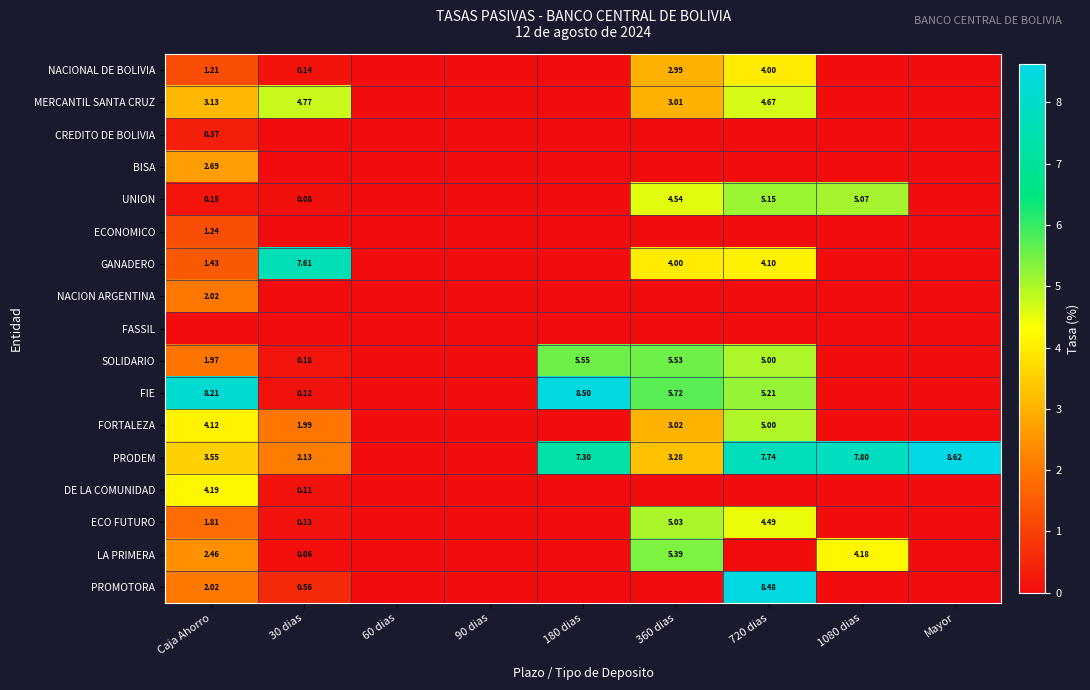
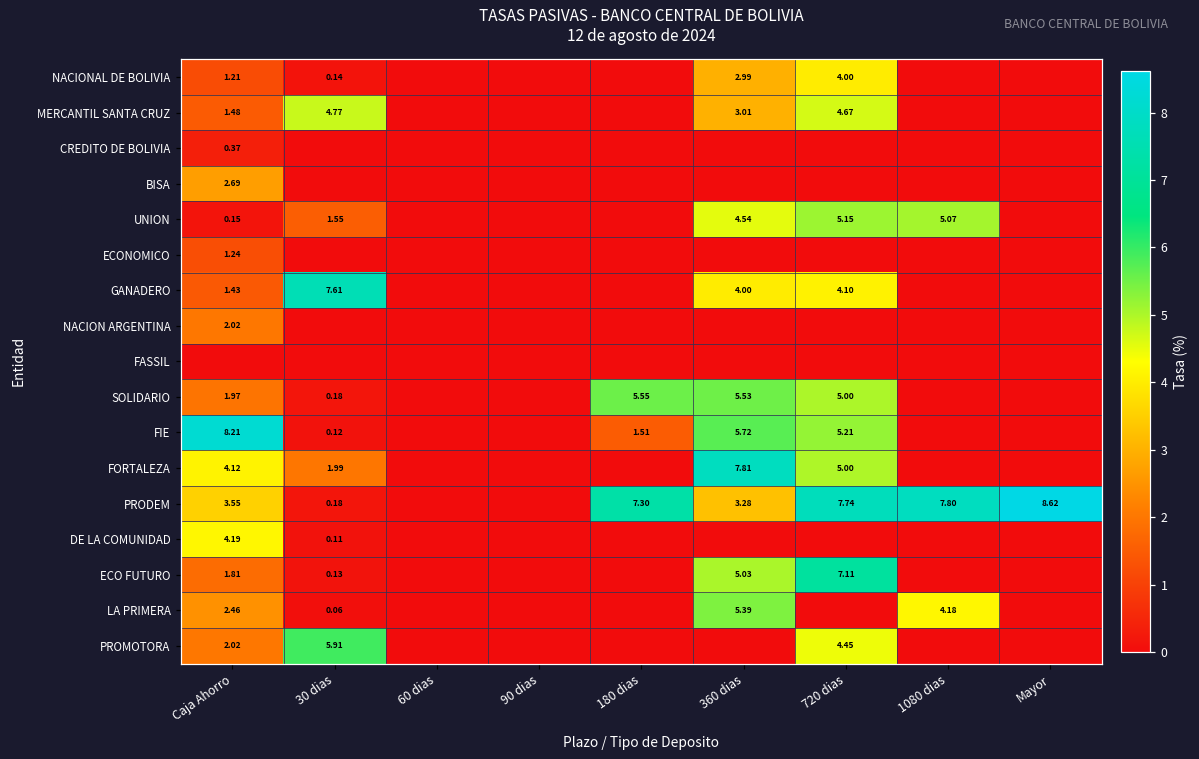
  {
    "NACIONAL DE BOLIVIA": {
      "Caja Ahorro": 1.21,
      "30 dias": 0.14,
      "360 dias": 2.99,
      "720 dias": 4.00
    },
    "MERCANTIL SANTA CRUZ": {
-     "Caja Ahorro": 3.13,
+     "Caja Ahorro": 1.48,
      "30 dias": 4.77,
      "360 dias": 3.01,
      "720 dias": 4.67
    },
    "CREDITO DE BOLIVIA": {
      "Caja Ahorro": 0.37
    },
    "BISA": {
      "Caja Ahorro": 2.69
    },
    "UNION": {
      "Caja Ahorro": 0.15,
-     "30 dias": 0.08,
+     "30 dias": 1.55,
      "360 dias": 4.54,
      "720 dias": 5.15,
      "1080 dias": 5.07
    },
    "ECONOMICO": {
      "Caja Ahorro": 1.24
    },
    "GANADERO": {
      "Caja Ahorro": 1.43,
      "30 dias": 7.61,
      "360 dias": 4.00,
      "720 dias": 4.10
    },
    "NACION ARGENTINA": {
      "Caja Ahorro": 2.02
    },
    "SOLIDARIO": {
      "Caja Ahorro": 1.97,
      "30 dias": 0.18,
      "180 dias": 5.55,
      "360 dias": 5.53,
      "720 dias": 5.00
    },
    "FIE": {
      "Caja Ahorro": 8.21,
      "30 dias": 0.12,
-     "180 dias": 8.50,
+     "180 dias": 1.51,
      "360 dias": 5.72,
      "720 dias": 5.21
    },
    "FORTALEZA": {
      "Caja Ahorro": 4.12,
      "30 dias": 1.99,
-     "360 dias": 3.02,
+     "360 dias": 7.81,
      "720 dias": 5.00
    },
    "PRODEM": {
      "Caja Ahorro": 3.55,
-     "30 dias": 2.13,
+     "30 dias": 0.18,
      "180 dias": 7.30,
      "360 dias": 3.28,
      "720 dias": 7.74,
      "1080 dias": 7.80,
      "Mayor": 8.62
    },
    "DE LA COMUNIDAD": {
      "Caja Ahorro": 4.19,
      "30 dias": 0.11
    },
    "ECO FUTURO": {
      "Caja Ahorro": 1.81,
      "30 dias": 0.13,
      "360 dias": 5.03,
-     "720 dias": 4.49
+     "720 dias": 7.11
    },
    "LA PRIMERA": {
      "Caja Ahorro": 2.46,
      "30 dias": 0.06,
      "360 dias": 5.39,
      "1080 dias": 4.18
    },
    "PROMOTORA": {
      "Caja Ahorro": 2.02,
-     "30 dias": 0.56,
-     "720 dias": 8.48
+     "30 dias": 5.91,
+     "720 dias": 4.45
    }
  }
